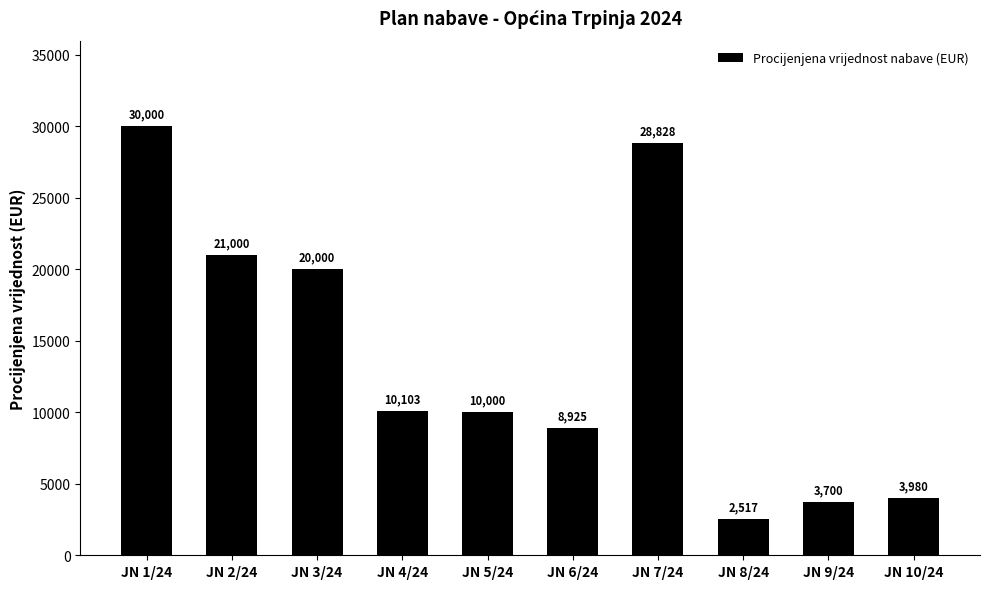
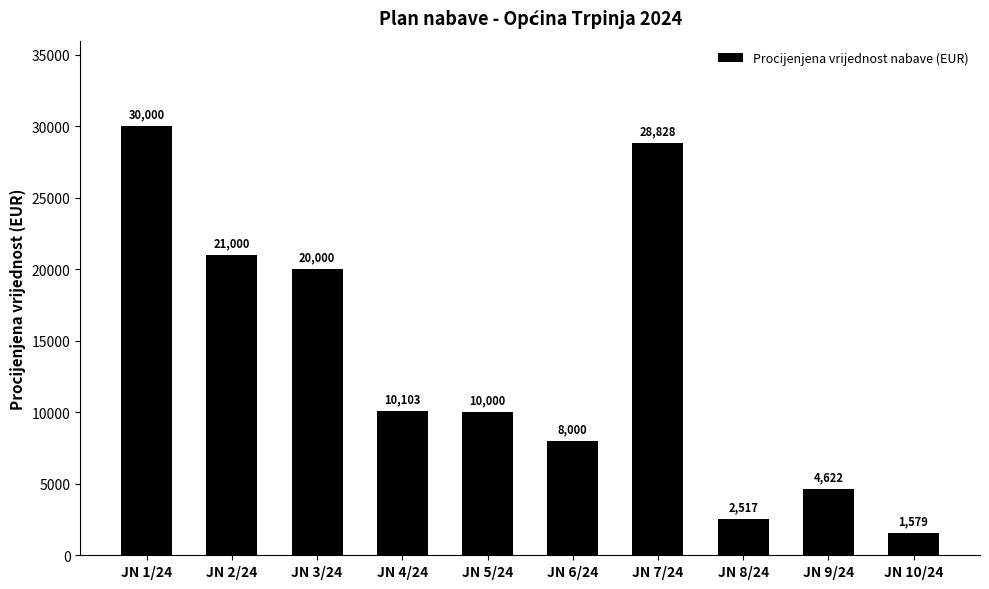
  {
    "JN 1/24": "30,000",
    "JN 2/24": "21,000",
    "JN 3/24": "20,000",
    "JN 4/24": "10,103",
    "JN 5/24": "10,000",
-   "JN 6/24": "8,925",
+   "JN 6/24": "8,000",
    "JN 7/24": "28,828",
    "JN 8/24": "2,517",
-   "JN 9/24": "3,700",
-   "JN 10/24": "3,980"
+   "JN 9/24": "4,622",
+   "JN 10/24": "1,579"
  }
